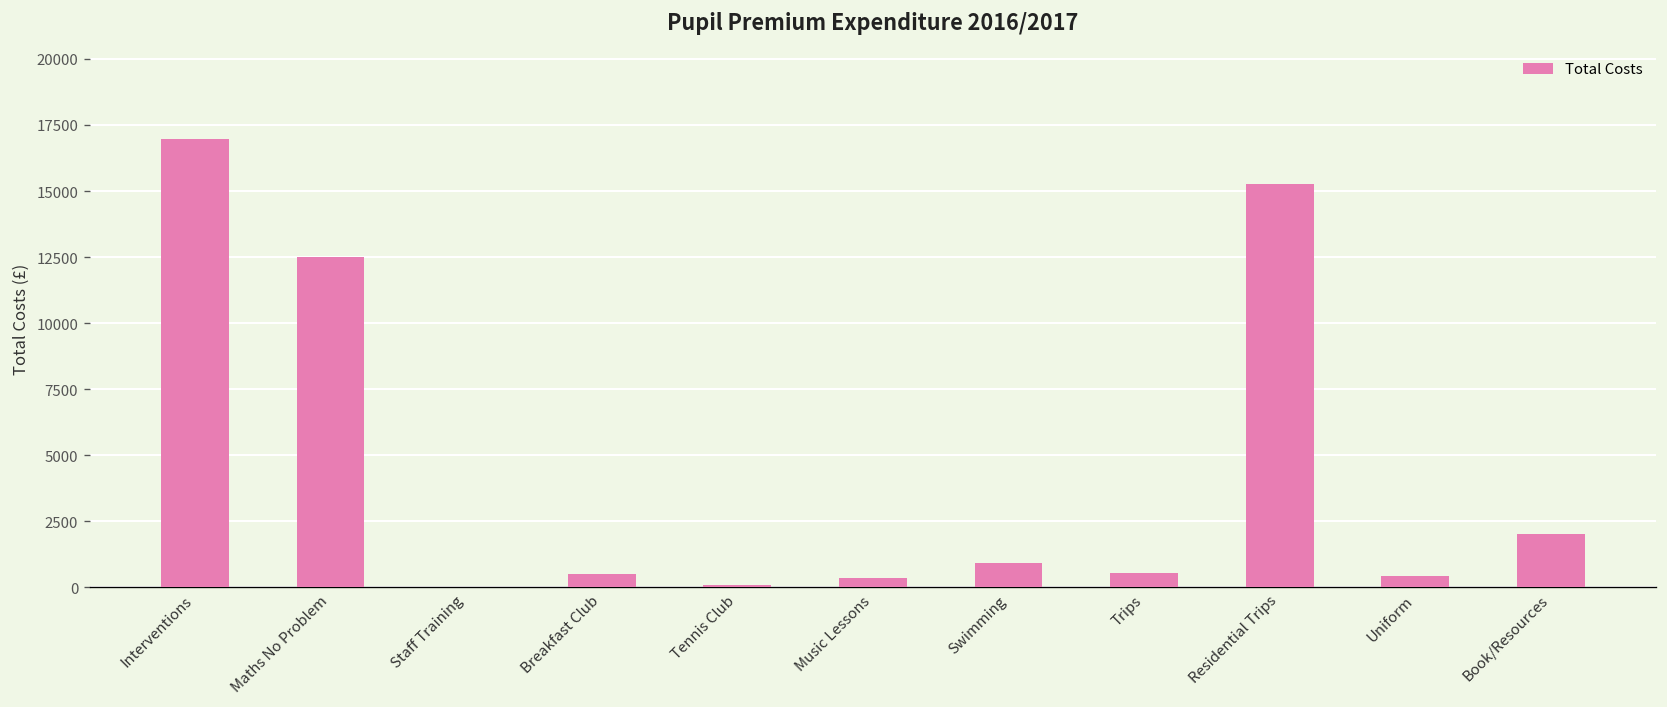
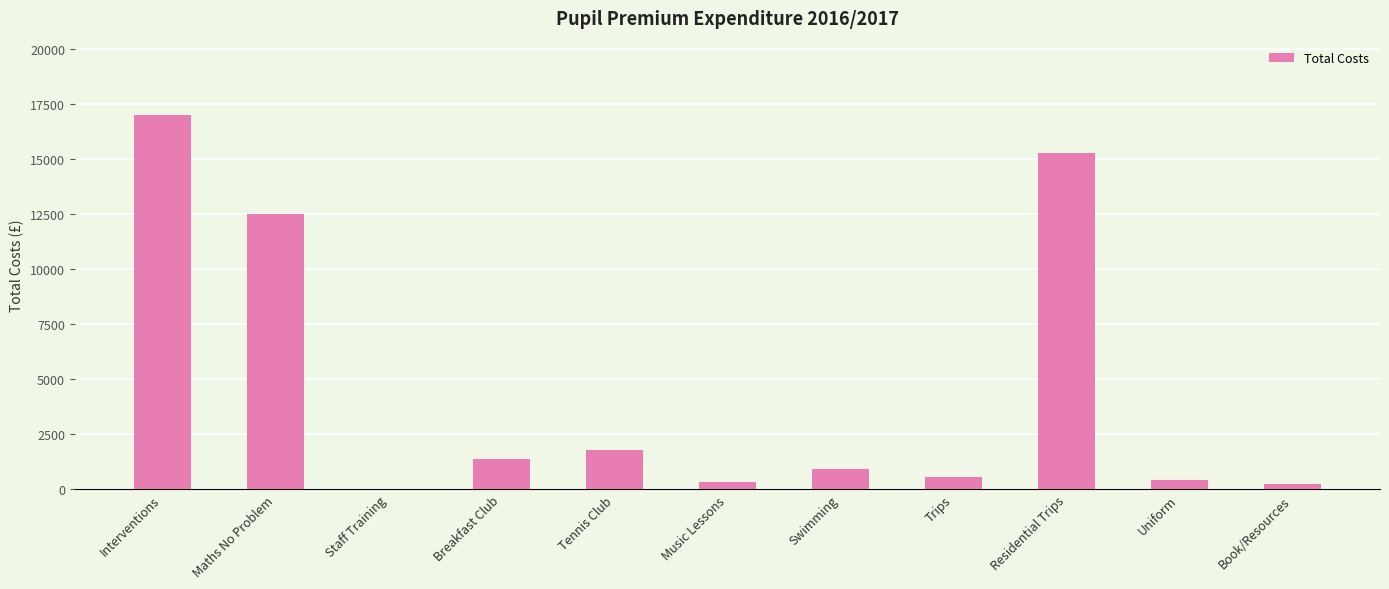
  {
    "Interventions": 17000,
    "Maths No Problem": 12500,
    "Staff Training": 0,
-   "Breakfast Club": 500,
-   "Tennis Club": 100,
+   "Breakfast Club": 1400,
+   "Tennis Club": 1800,
    "Music Lessons": 400,
    "Swimming": 900,
    "Trips": 600,
    "Residential Trips": 15300,
    "Uniform": 400,
-   "Book/Resources": 2000
+   "Book/Resources": 300
  }
